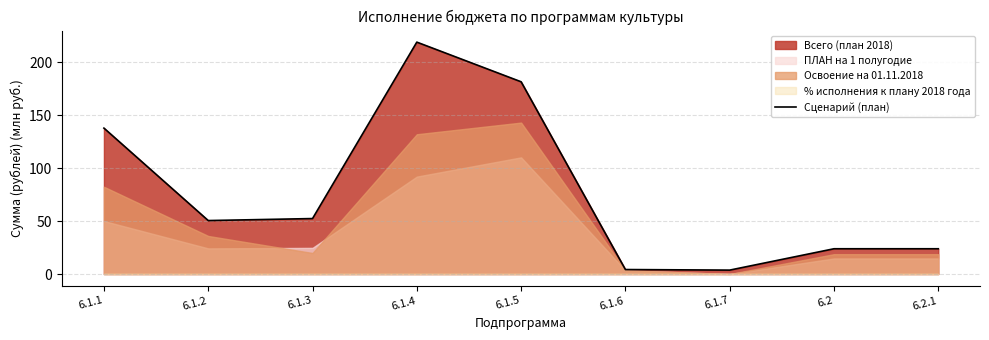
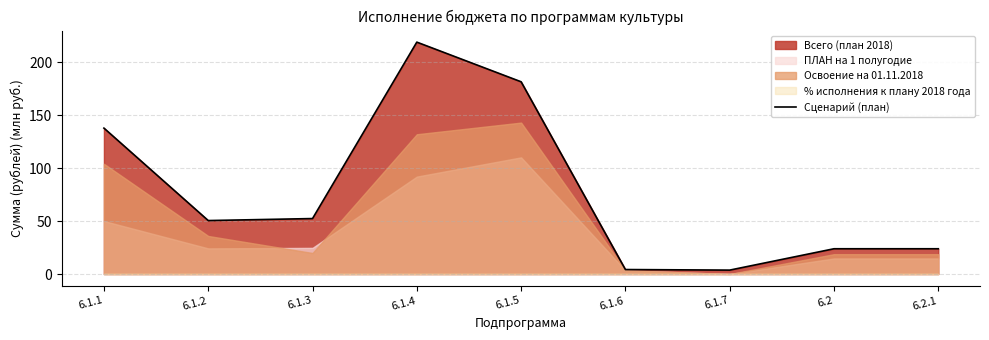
  {
    "Всего (план 2018)": {
      "6.1.1": 138,
      "6.1.2": 51,
      "6.1.3": 52,
      "6.1.4": 219,
      "6.1.5": 182,
      "6.1.7": 4,
      "6.2": 24,
      "6.2.1": 24
    },
    "Освоение на 01.11.2018": {
-     "6.1.1": 82,
+     "6.1.1": 104,
      "6.1.2": 36,
      "6.1.3": 20,
      "6.1.4": 132,
      "6.1.5": 143,
      "6.2": 19,
      "6.2.1": 19
    }
  }
